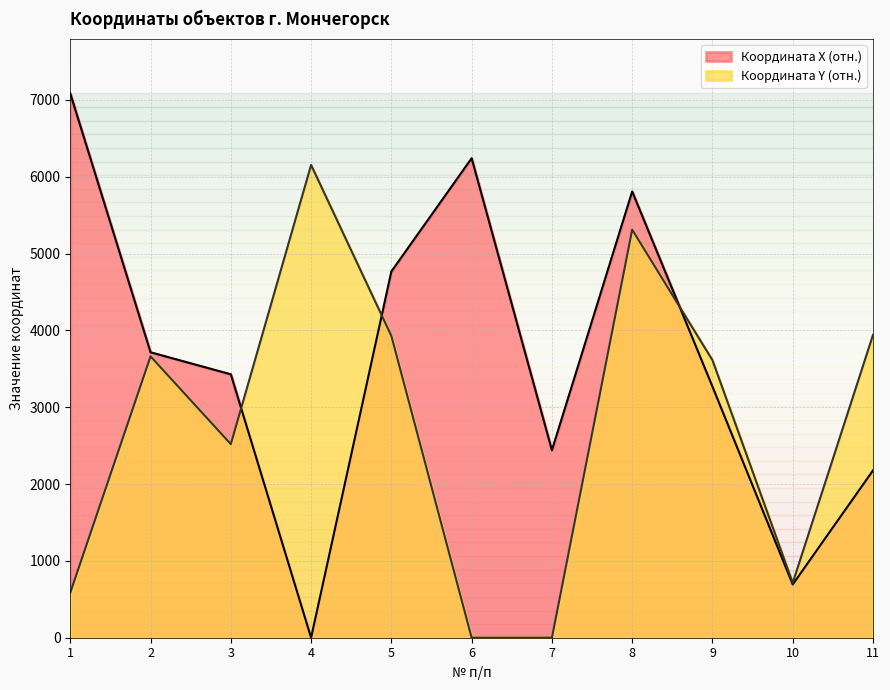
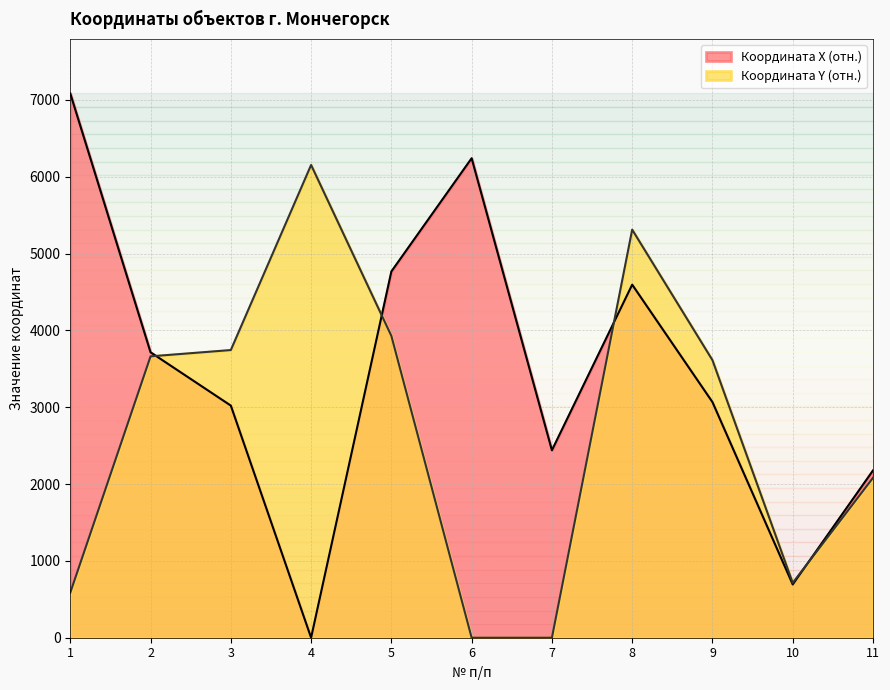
  {
    "Координата X (отн.)": {
      "1": 7100,
      "2": 3700,
-     "3": 3400,
+     "3": 3000,
      "4": 0,
      "5": 4800,
      "6": 6200,
      "7": 2400,
-     "8": 5800,
-     "9": 3300,
+     "8": 4600,
+     "9": 3100,
      "11": 2200
    },
    "Координата Y (отн.)": {
      "1": 600,
      "2": 3700,
-     "3": 2500,
+     "3": 3700,
      "4": 6200,
      "5": 3900,
      "6": 0,
      "7": 0,
      "8": 5300,
      "9": 3600,
-     "11": 3900
+     "11": 2100
    }
  }
